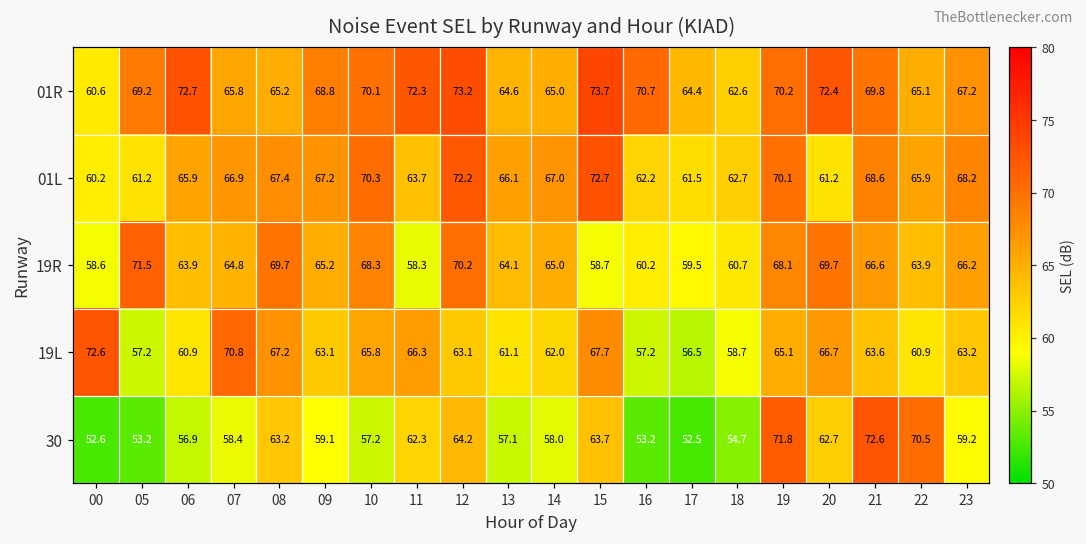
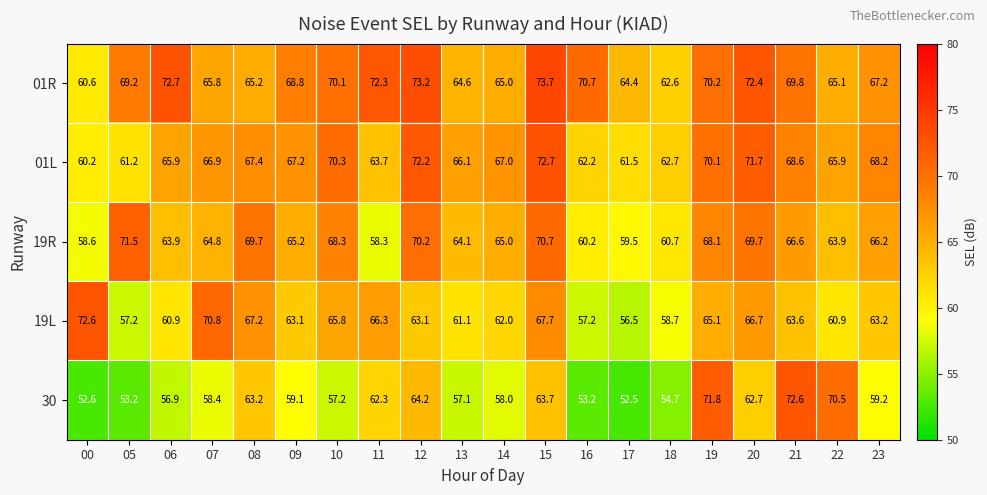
  {
    "01R": {
      "00": 60.6,
      "05": 69.2,
      "06": 72.7,
      "07": 65.8,
      "08": 65.2,
      "09": 68.8,
      "10": 70.1,
      "11": 72.3,
      "12": 73.2,
      "13": 64.6,
      "14": 65.0,
      "15": 73.7,
      "16": 70.7,
      "17": 64.4,
      "18": 62.6,
      "19": 70.2,
      "20": 72.4,
      "21": 69.8,
      "22": 65.1,
      "23": 67.2
    },
    "01L": {
      "00": 60.2,
      "05": 61.2,
      "06": 65.9,
      "07": 66.9,
      "08": 67.4,
      "09": 67.2,
      "10": 70.3,
      "11": 63.7,
      "12": 72.2,
      "13": 66.1,
      "14": 67.0,
      "15": 72.7,
      "16": 62.2,
      "17": 61.5,
      "18": 62.7,
      "19": 70.1,
-     "20": 61.2,
+     "20": 71.7,
      "21": 68.6,
      "22": 65.9,
      "23": 68.2
    },
    "19R": {
      "00": 58.6,
      "05": 71.5,
      "06": 63.9,
      "07": 64.8,
      "08": 69.7,
      "09": 65.2,
      "10": 68.3,
      "11": 58.3,
      "12": 70.2,
      "13": 64.1,
      "14": 65.0,
-     "15": 58.7,
+     "15": 70.7,
      "16": 60.2,
      "17": 59.5,
      "18": 60.7,
      "19": 68.1,
      "20": 69.7,
      "21": 66.6,
      "22": 63.9,
      "23": 66.2
    },
    "19L": {
      "00": 72.6,
      "05": 57.2,
      "06": 60.9,
      "07": 70.8,
      "08": 67.2,
      "09": 63.1,
      "10": 65.8,
      "11": 66.3,
      "12": 63.1,
      "13": 61.1,
      "14": 62.0,
      "15": 67.7,
      "16": 57.2,
      "17": 56.5,
      "18": 58.7,
      "19": 65.1,
      "20": 66.7,
      "21": 63.6,
      "22": 60.9,
      "23": 63.2
    },
    "30": {
      "00": 52.6,
      "05": 53.2,
      "06": 56.9,
      "07": 58.4,
      "08": 63.2,
      "09": 59.1,
      "10": 57.2,
      "11": 62.3,
      "12": 64.2,
      "13": 57.1,
      "14": 58.0,
      "15": 63.7,
      "16": 53.2,
      "17": 52.5,
      "18": 54.7,
      "19": 71.8,
      "20": 62.7,
      "21": 72.6,
      "22": 70.5,
      "23": 59.2
    }
  }
